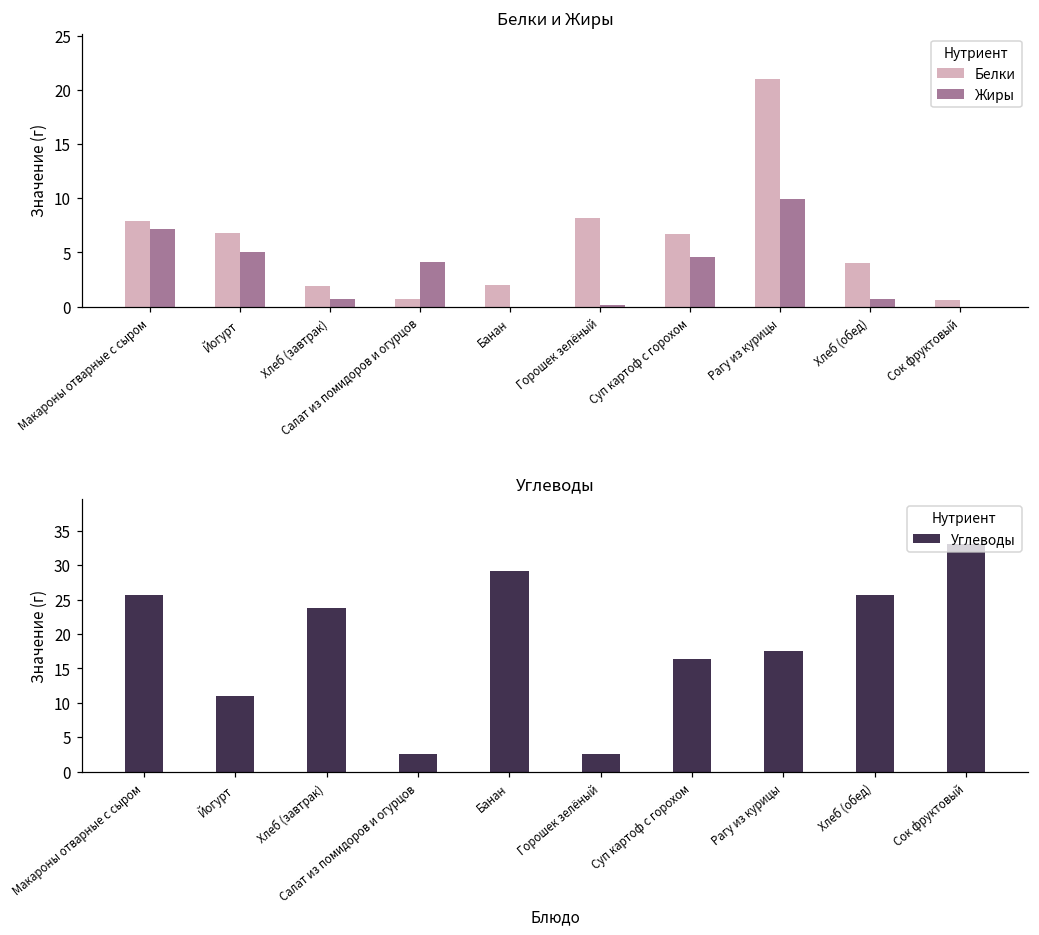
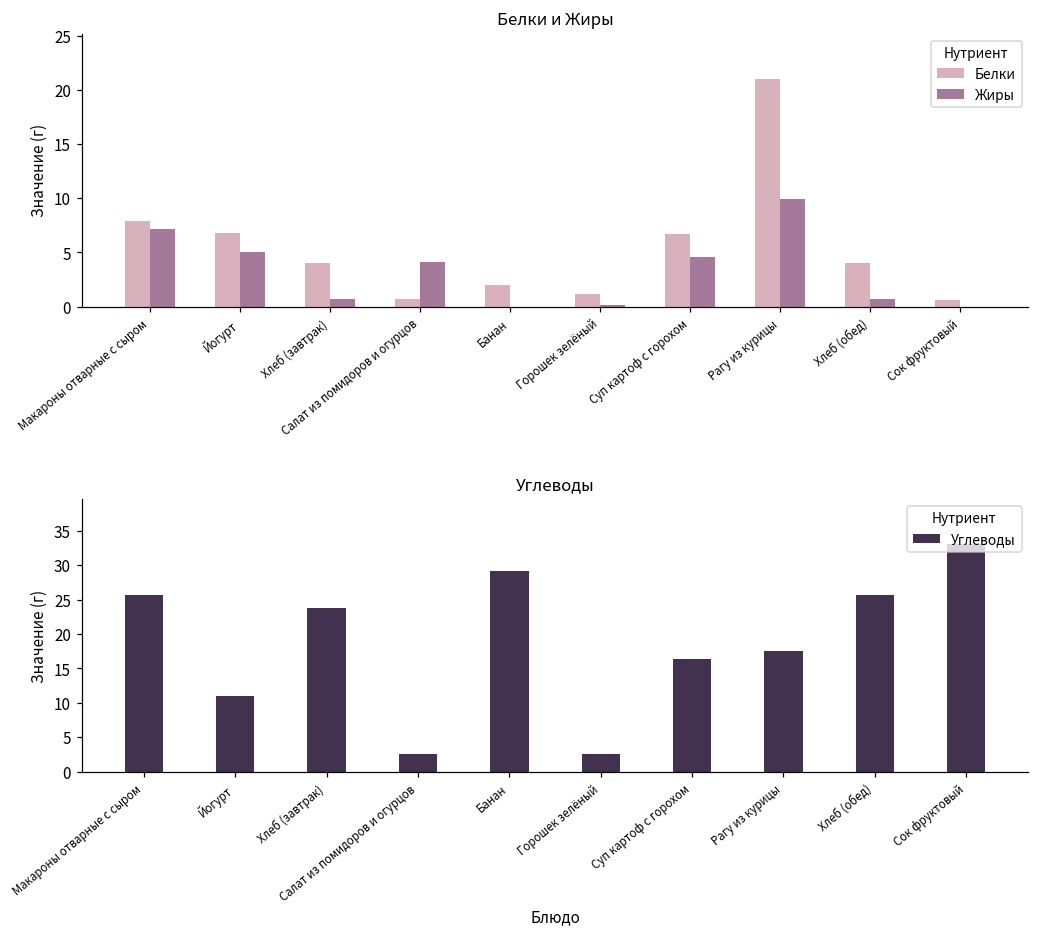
  {
    "Белки и Жиры": {
      "Белки": {
        "Макароны отварные с сыром": 8,
        "Йогурт": 7,
-       "Хлеб (завтрак)": 2,
+       "Хлеб (завтрак)": 4,
        "Салат из помидоров и огурцов": 1,
        "Банан": 2,
-       "Горошек зелёный": 8,
+       "Горошек зелёный": 1,
        "Суп картоф с горохом": 7,
        "Рагу из курицы": 21,
        "Хлеб (обед)": 4,
        "Сок фруктовый": 1
      },
      "Жиры": {
        "Макароны отварные с сыром": 7,
        "Йогурт": 5,
        "Хлеб (завтрак)": 1,
        "Салат из помидоров и огурцов": 4,
        "Банан": 0,
        "Суп картоф с горохом": 5,
        "Рагу из курицы": 10,
        "Хлеб (обед)": 1,
        "Сок фруктовый": 0
      }
    },
    "Углеводы": {
      "Макароны отварные с сыром": 26,
      "Йогурт": 11,
      "Хлеб (завтрак)": 24,
      "Салат из помидоров и огурцов": 3,
      "Банан": 29,
      "Горошек зелёный": 3,
      "Суп картоф с горохом": 16,
      "Рагу из курицы": 18,
      "Хлеб (обед)": 26
    }
  }
